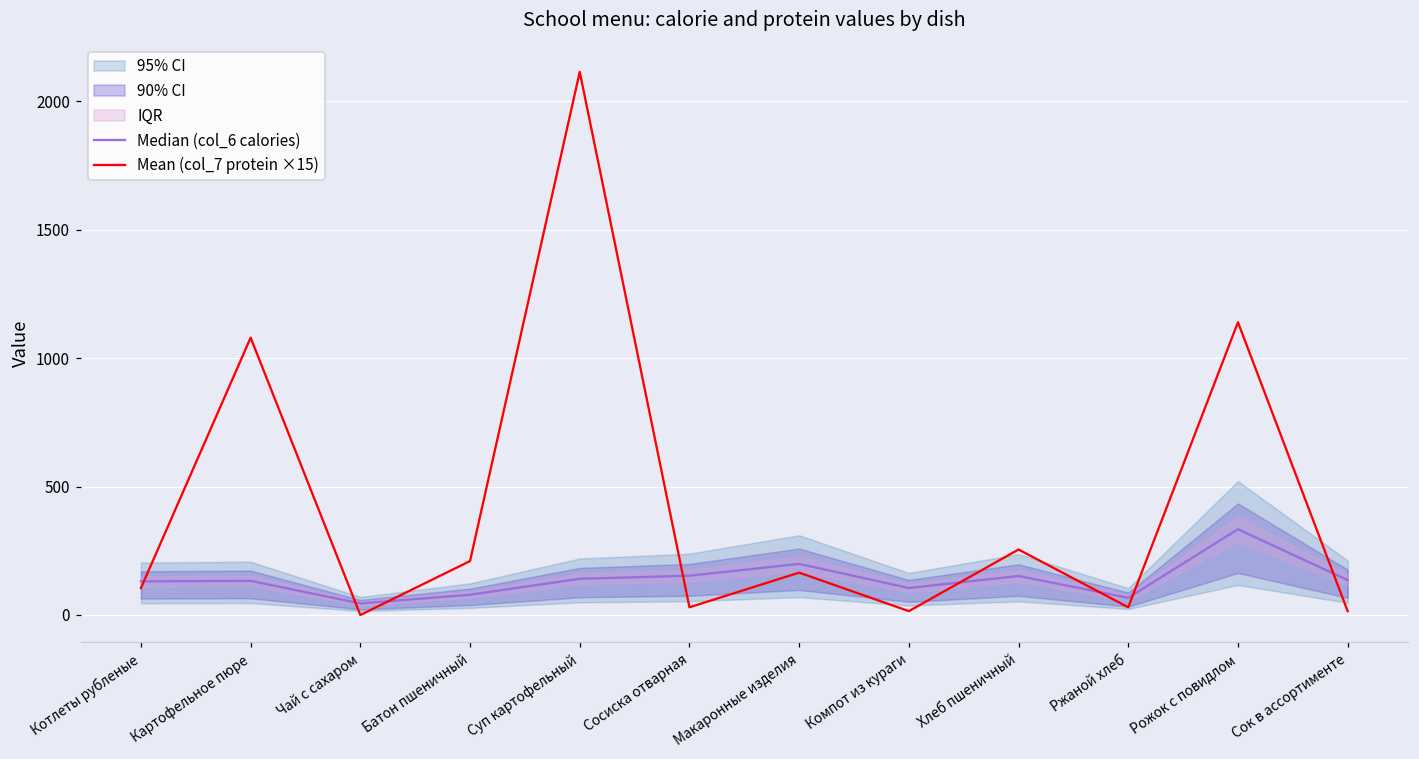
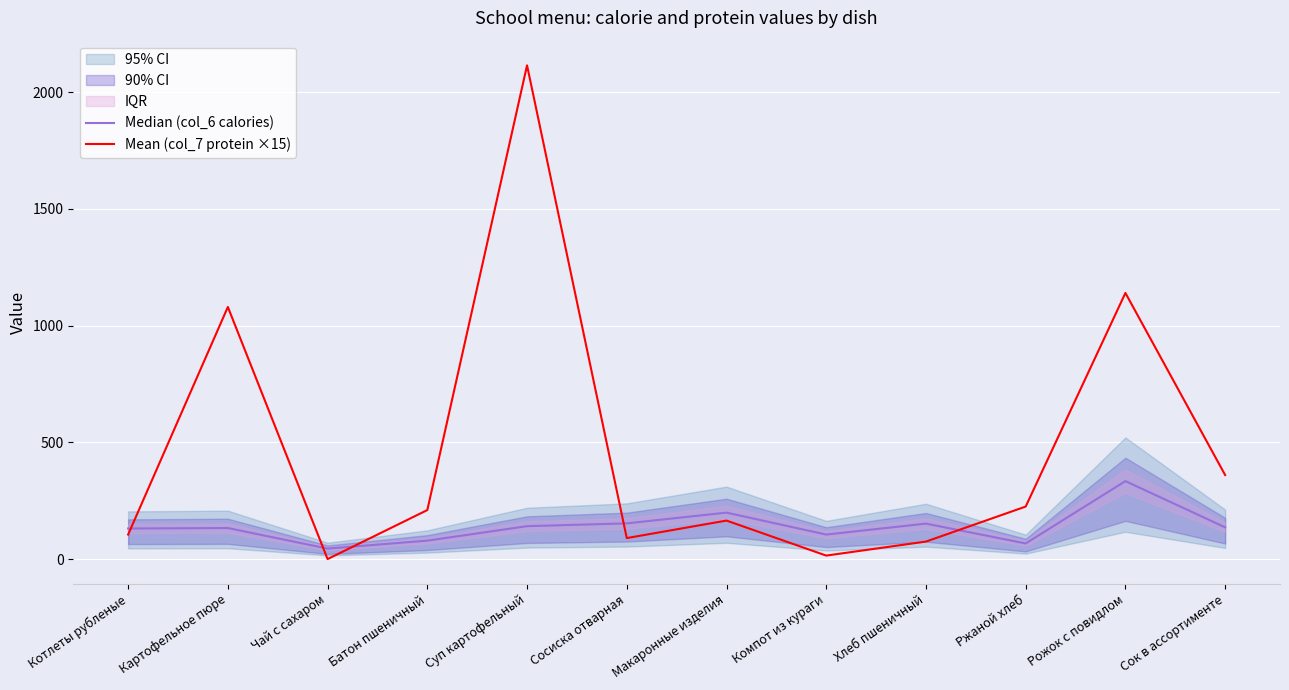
  {
    "Mean (col_7 protein ×15)": {
      "Котлеты рубленые": 110,
      "Картофельное пюре": 1080,
      "Чай с сахаром": 0,
      "Батон пшеничный": 210,
      "Суп картофельный": 2120,
-     "Сосиска отварная": 30,
+     "Сосиска отварная": 90,
      "Макаронные изделия": 170,
      "Компот из кураги": 20,
-     "Хлеб пшеничный": 260,
-     "Ржаной хлеб": 30,
+     "Хлеб пшеничный": 80,
+     "Ржаной хлеб": 230,
      "Рожок с повидлом": 1140,
-     "Сок в ассортименте": 20
+     "Сок в ассортименте": 360
    }
  }
